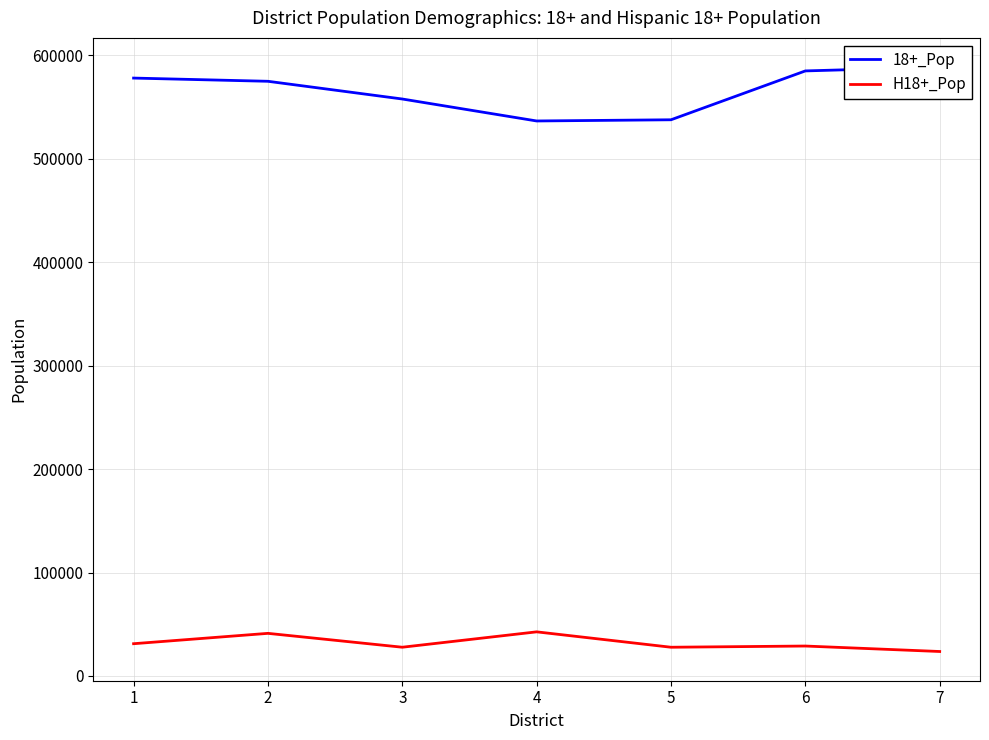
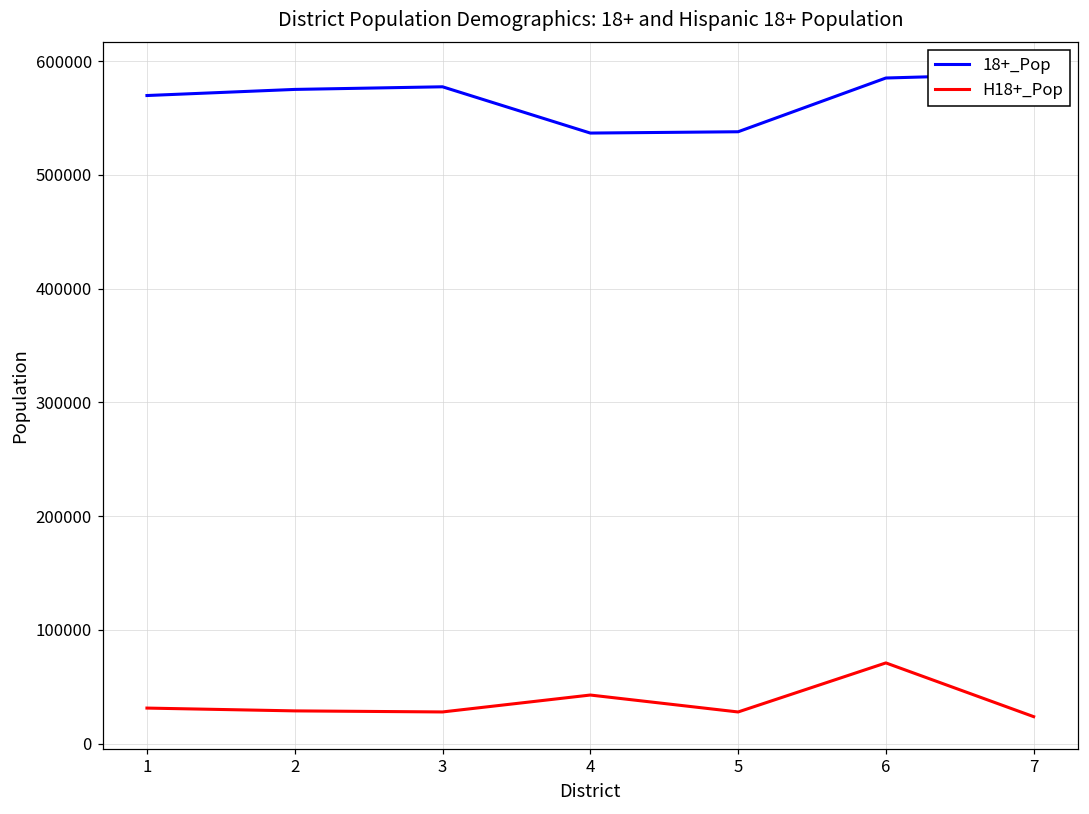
  {
    "18+_Pop": {
-     "1": 578000,
+     "1": 570000,
      "2": 575000,
-     "3": 558000,
+     "3": 577000,
      "4": 537000,
      "5": 538000,
      "6": 585000
    },
    "H18+_Pop": {
      "1": 31000,
-     "2": 41000,
+     "2": 29000,
      "3": 28000,
      "4": 43000,
      "5": 28000,
-     "6": 29000,
+     "6": 71000,
      "7": 24000
    }
  }
